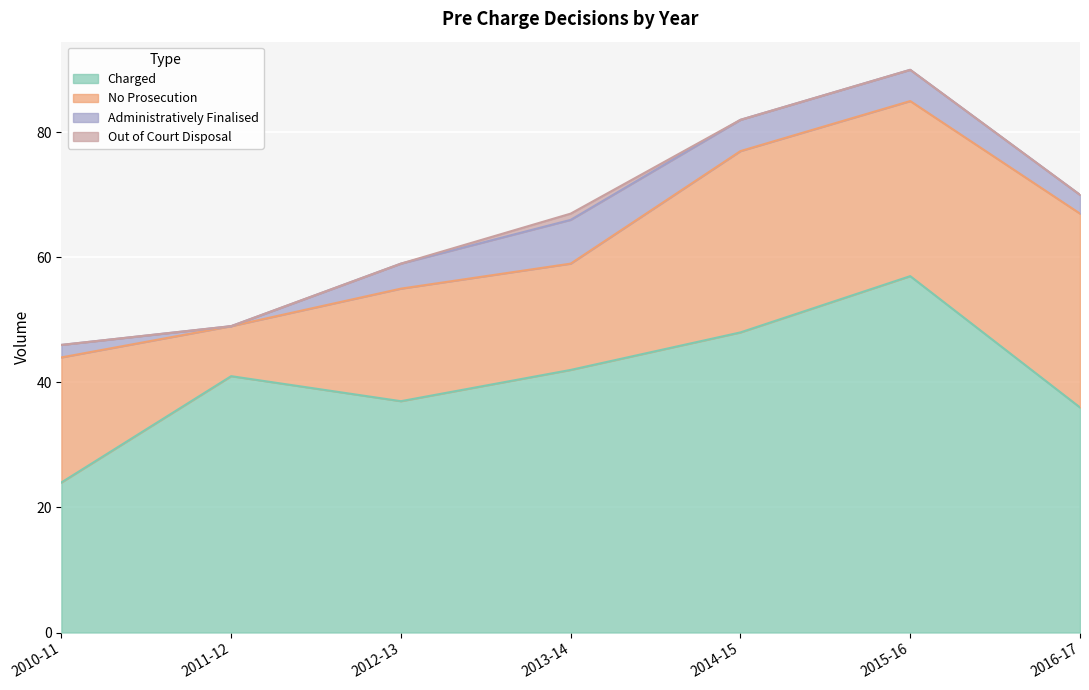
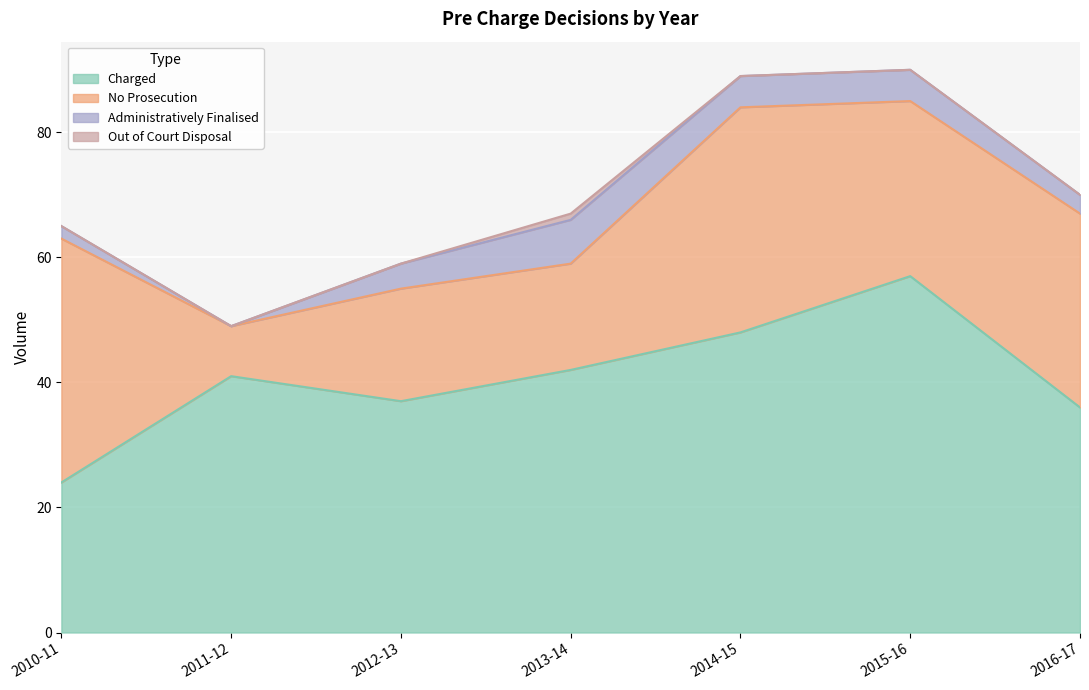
  {
    "No Prosecution": {
-     "2010-11": 20,
+     "2010-11": 39,
      "2012-13": 18,
      "2013-14": 17,
-     "2014-15": 29,
+     "2014-15": 36,
      "2015-16": 28,
      "2016-17": 31
    }
  }
